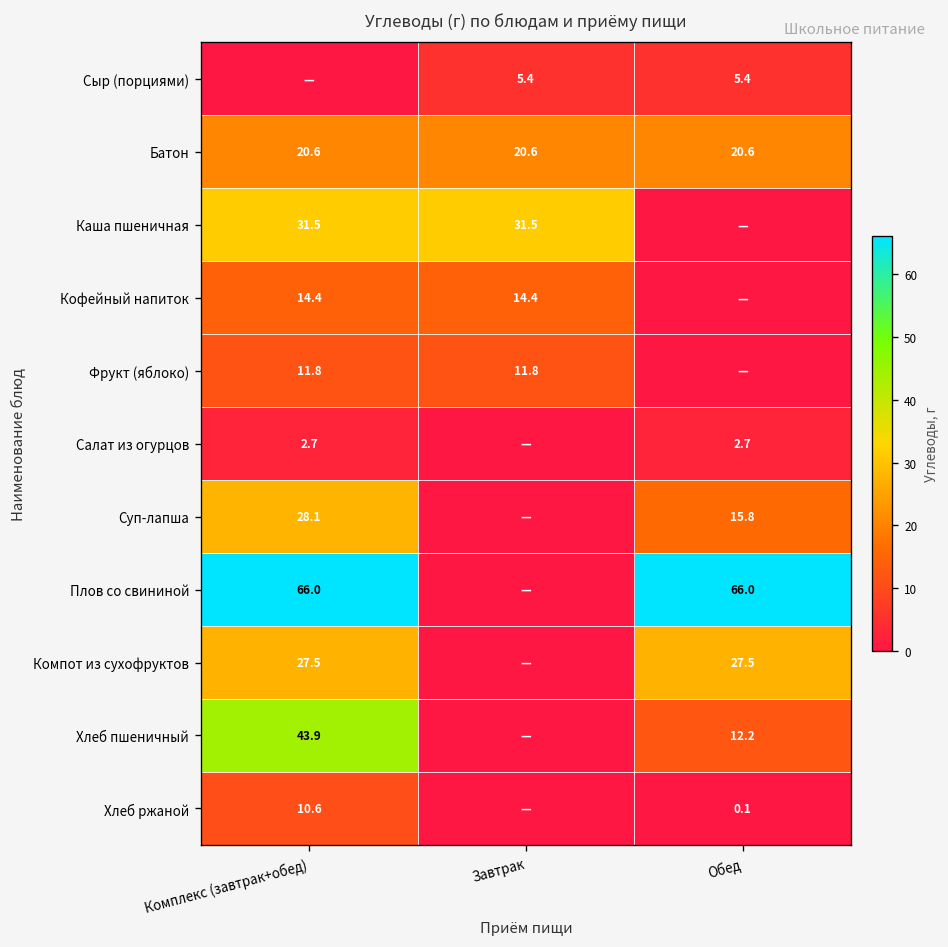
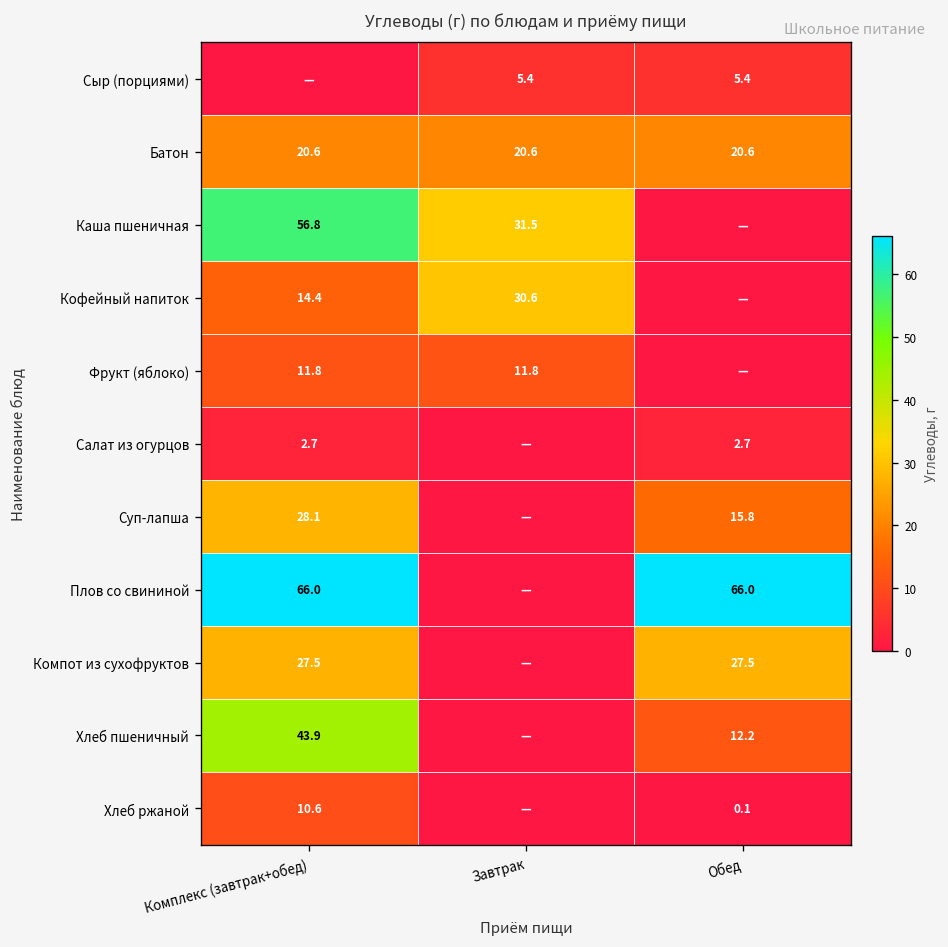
  {
    "Сыр (порциями)": {
      "Завтрак": 5.4,
      "Обед": 5.4
    },
    "Батон": {
      "Комплекс (завтрак+обед)": 20.6,
      "Завтрак": 20.6,
      "Обед": 20.6
    },
    "Каша пшеничная": {
-     "Комплекс (завтрак+обед)": 31.5,
+     "Комплекс (завтрак+обед)": 56.8,
      "Завтрак": 31.5
    },
    "Кофейный напиток": {
      "Комплекс (завтрак+обед)": 14.4,
-     "Завтрак": 14.4
+     "Завтрак": 30.6
    },
    "Фрукт (яблоко)": {
      "Комплекс (завтрак+обед)": 11.8,
      "Завтрак": 11.8
    },
    "Салат из огурцов": {
      "Комплекс (завтрак+обед)": 2.7,
      "Обед": 2.7
    },
    "Суп-лапша": {
      "Комплекс (завтрак+обед)": 28.1,
      "Обед": 15.8
    },
    "Плов со свининой": {
      "Комплекс (завтрак+обед)": 66.0,
      "Обед": 66.0
    },
    "Компот из сухофруктов": {
      "Комплекс (завтрак+обед)": 27.5,
      "Обед": 27.5
    },
    "Хлеб пшеничный": {
      "Комплекс (завтрак+обед)": 43.9,
      "Обед": 12.2
    },
    "Хлеб ржаной": {
      "Комплекс (завтрак+обед)": 10.6,
      "Обед": 0.1
    }
  }
